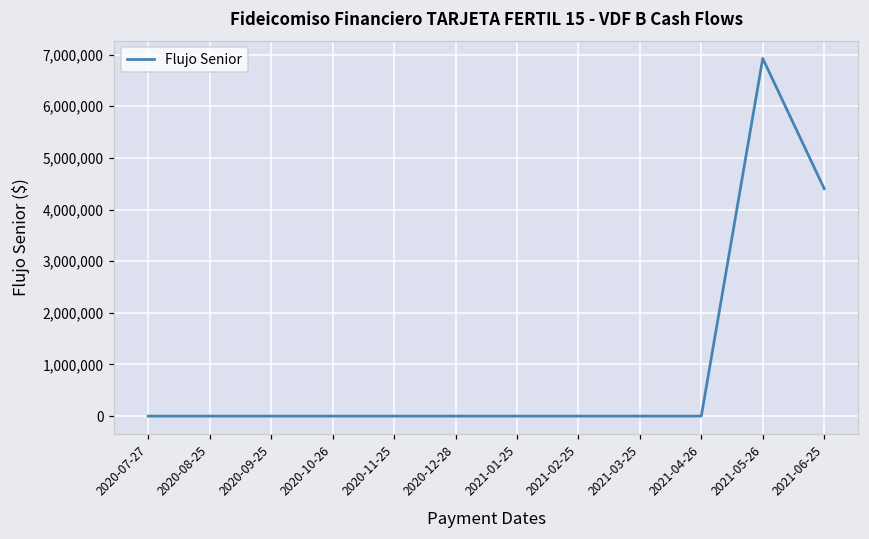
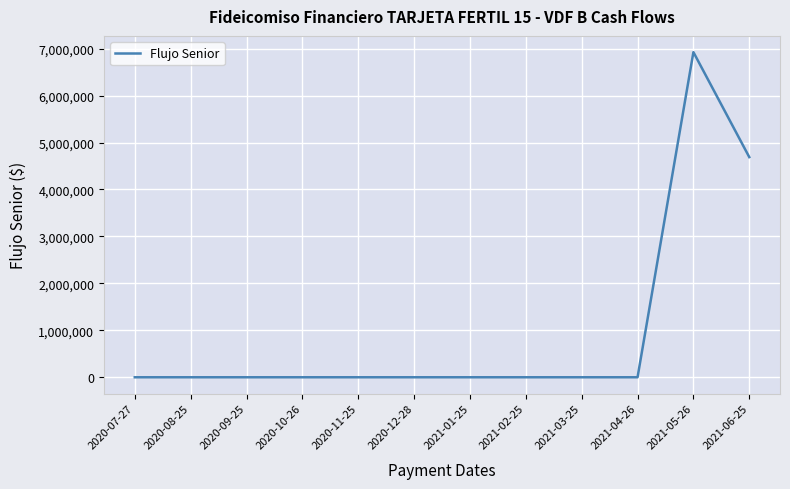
  {
    "2020-07-27": "0",
    "2020-08-25": "0",
    "2020-09-25": "0",
    "2020-10-26": "0",
    "2020-11-25": "0",
    "2020-12-28": "0",
    "2021-01-25": "0",
    "2021-02-25": "0",
    "2021-03-25": "0",
    "2021-04-26": "0",
    "2021-05-26": "6,900,000",
-   "2021-06-25": "4,400,000"
+   "2021-06-25": "4,700,000"
  }
